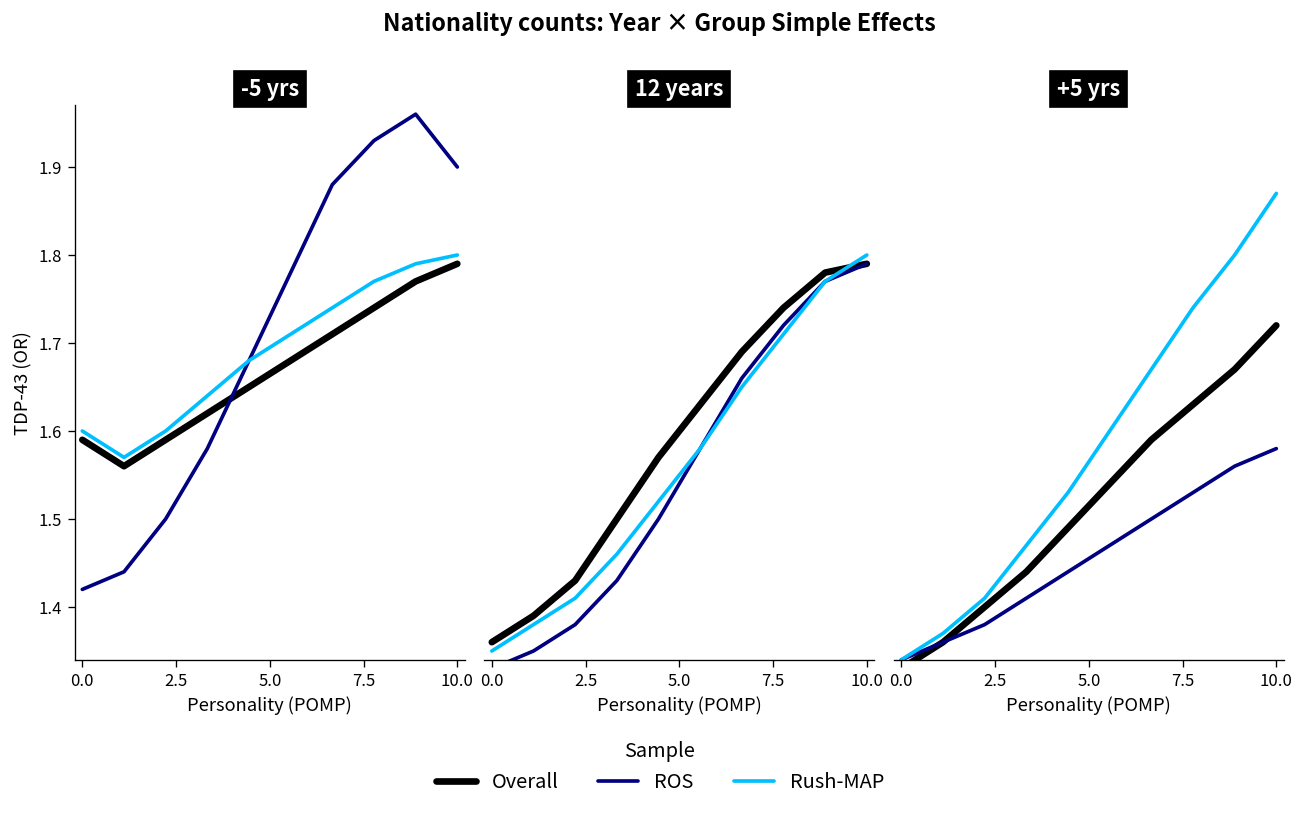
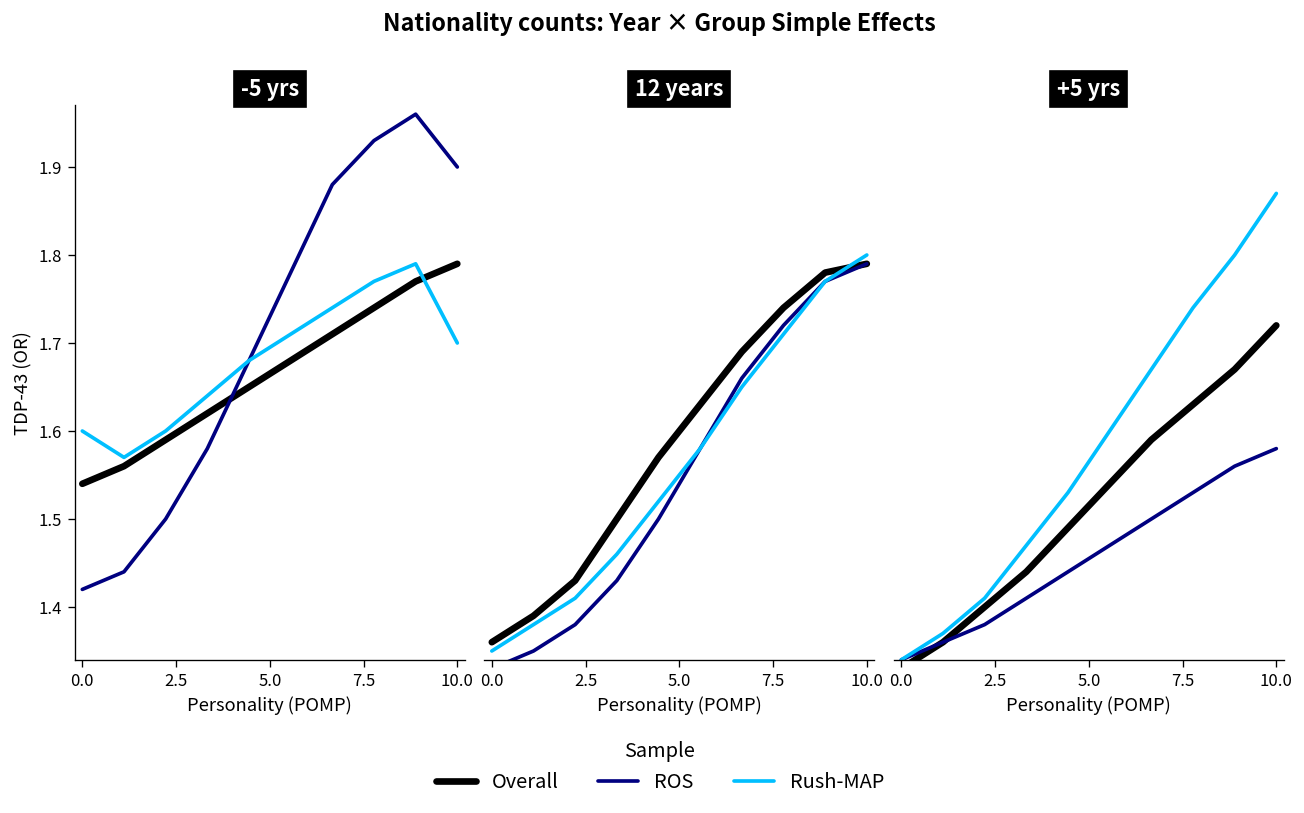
  {
    "-5 yrs": {
      "Overall": {
-       "0.0": 1.59,
+       "0.0": 1.54,
        "10.0": 1.79
      },
      "ROS": {
        "0.0": 1.42,
        "10.0": 1.90
      },
      "Rush-MAP": {
        "0.0": 1.6,
-       "10.0": 1.8
+       "10.0": 1.7
      }
    }
  }
